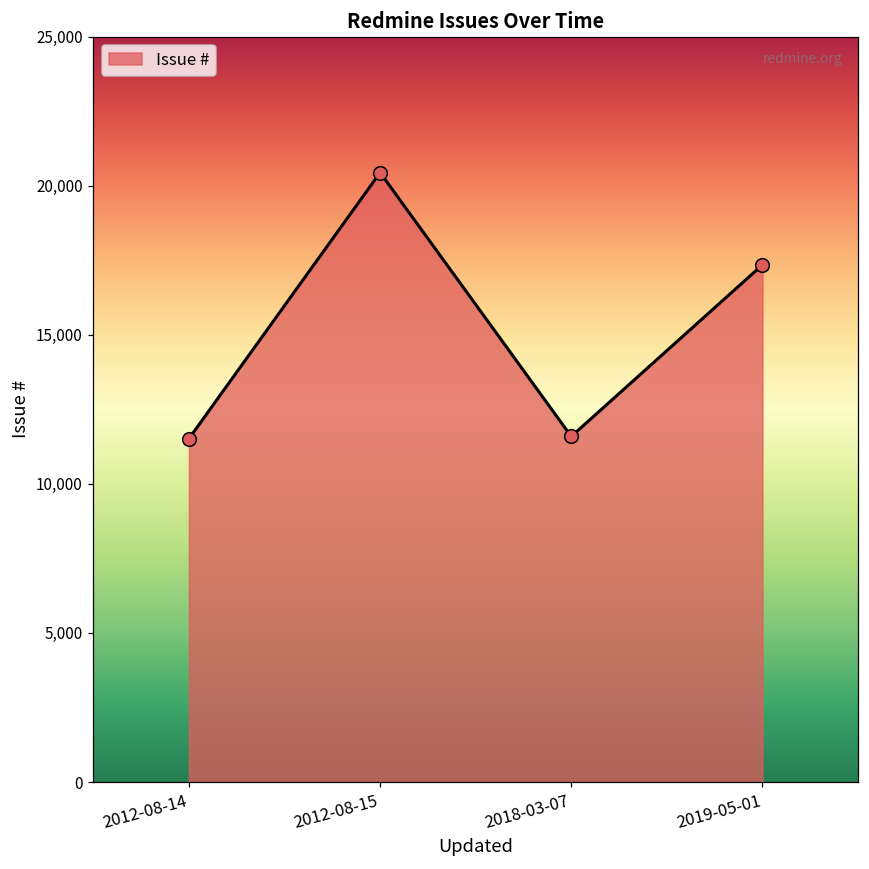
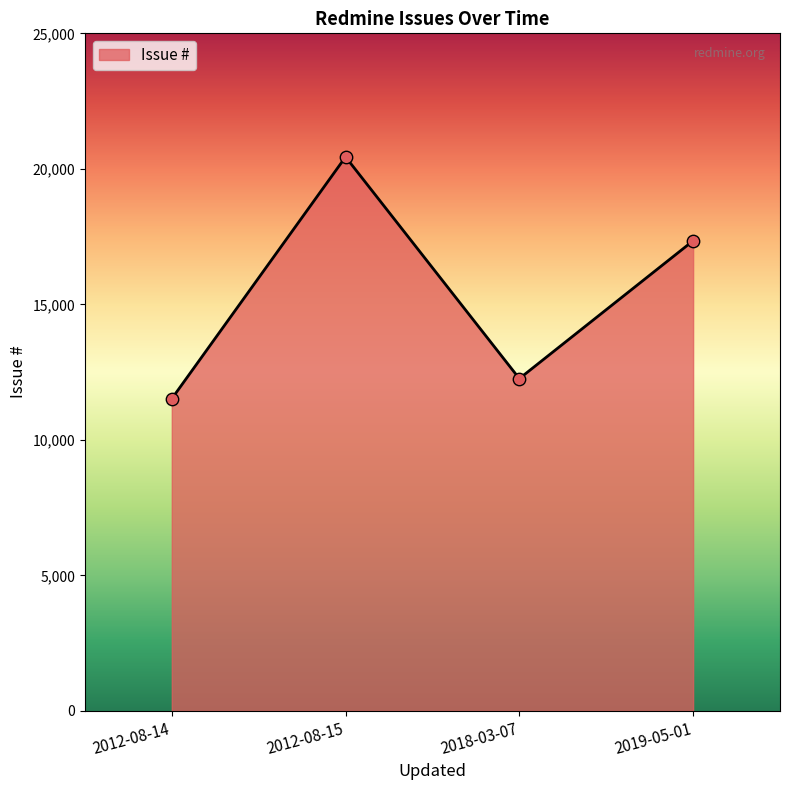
  {
    "2012-08-14": "11,500",
    "2012-08-15": "20,400",
-   "2018-03-07": "11,600",
+   "2018-03-07": "12,300",
    "2019-05-01": "17,300"
  }
